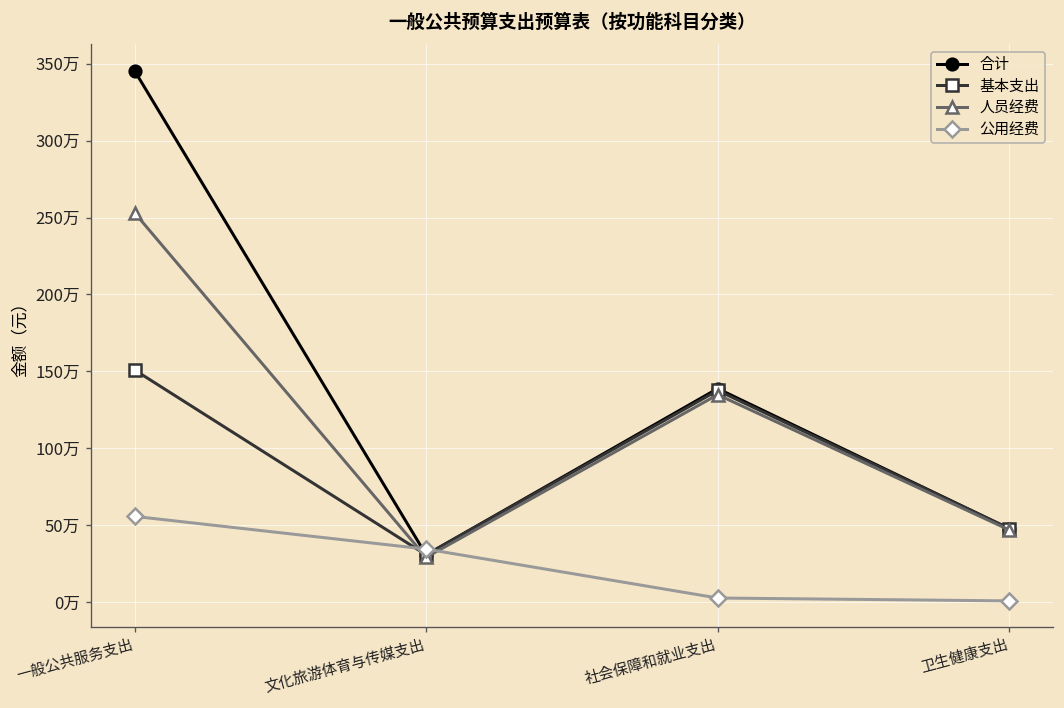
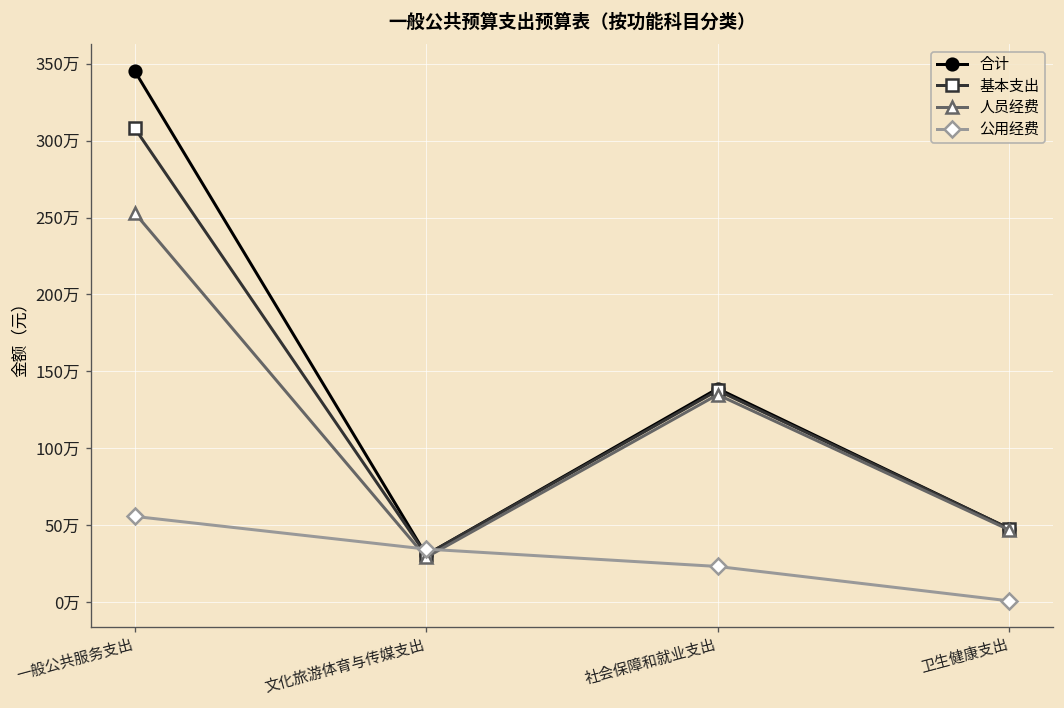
  {
    "合计": {
      "一般公共服务支出": "345万"
    },
    "基本支出": {
-     "一般公共服务支出": "151万"
+     "一般公共服务支出": "308万"
    },
    "人员经费": {
      "一般公共服务支出": "253万",
      "社会保障和就业支出": "135万"
    },
    "公用经费": {
      "一般公共服务支出": "56万",
      "文化旅游体育与传媒支出": "35万",
-     "社会保障和就业支出": "3万",
+     "社会保障和就业支出": "23万",
      "卫生健康支出": "1万"
    }
  }
